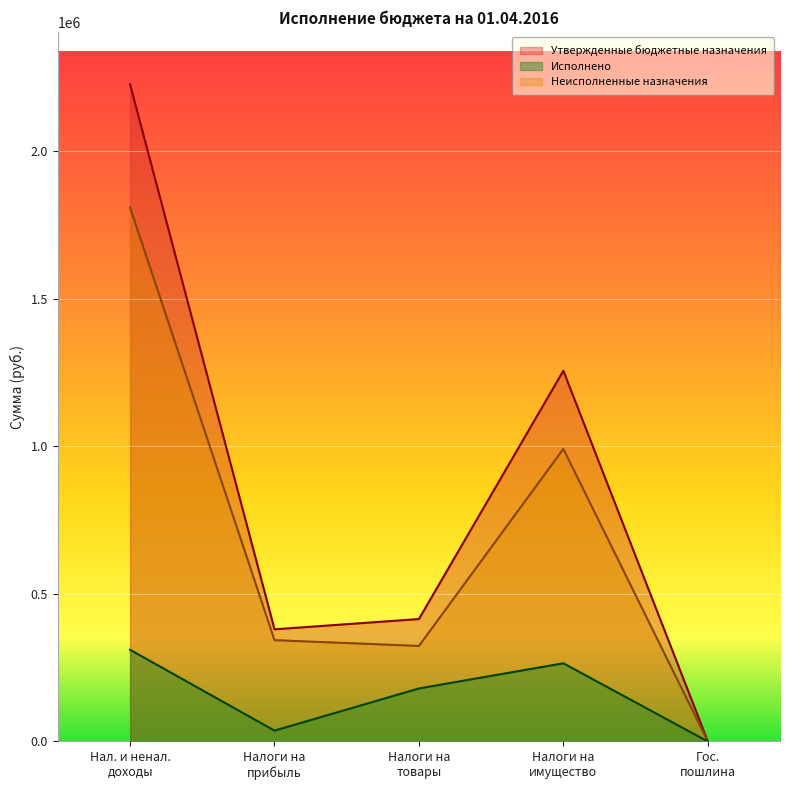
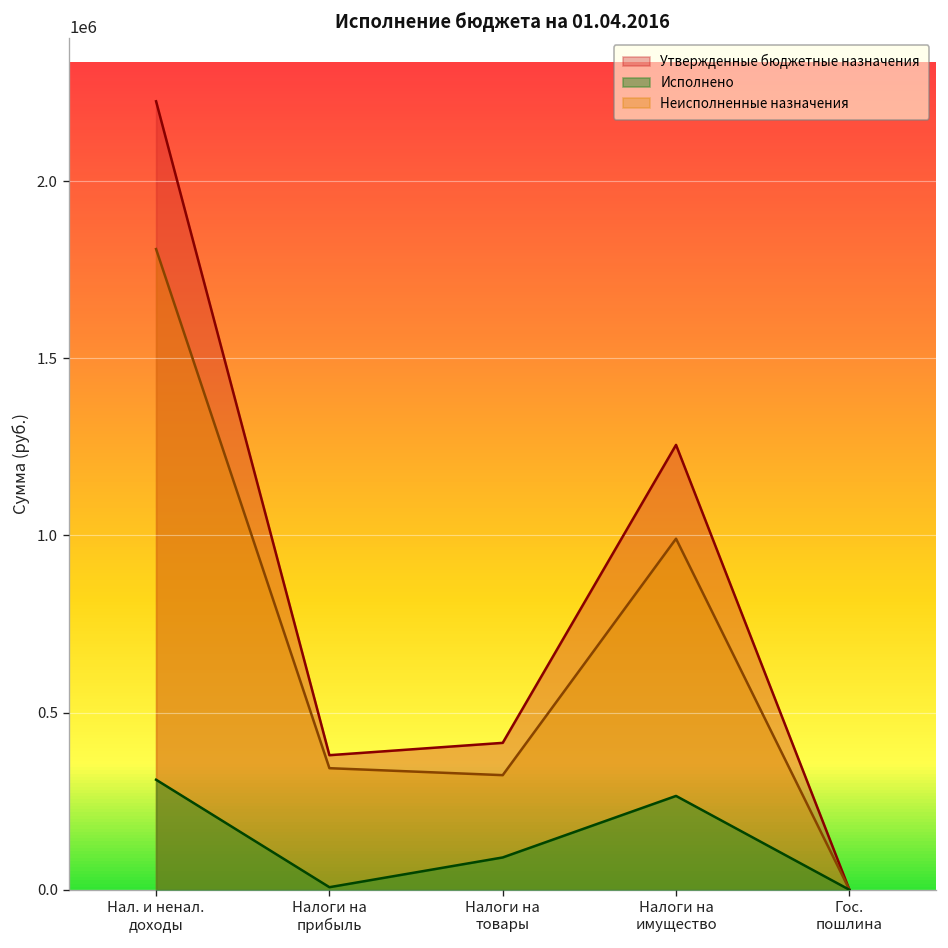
  {
    "Исполнено": {
      "Нал. и ненал. доходы": 310000,
-     "Налоги на прибыль": 40000,
-     "Налоги на товары": 180000,
+     "Налоги на прибыль": 10000,
+     "Налоги на товары": 90000,
      "Налоги на имущество": 260000
    }
  }
